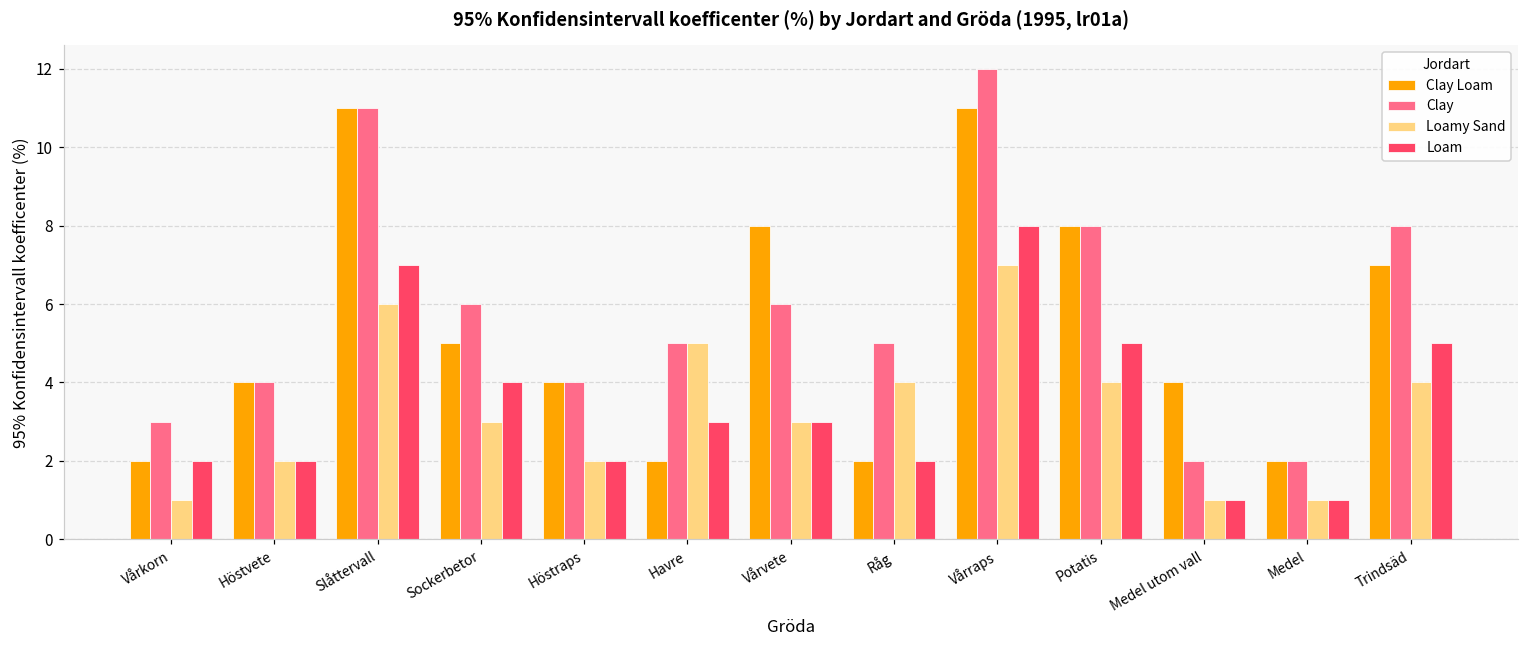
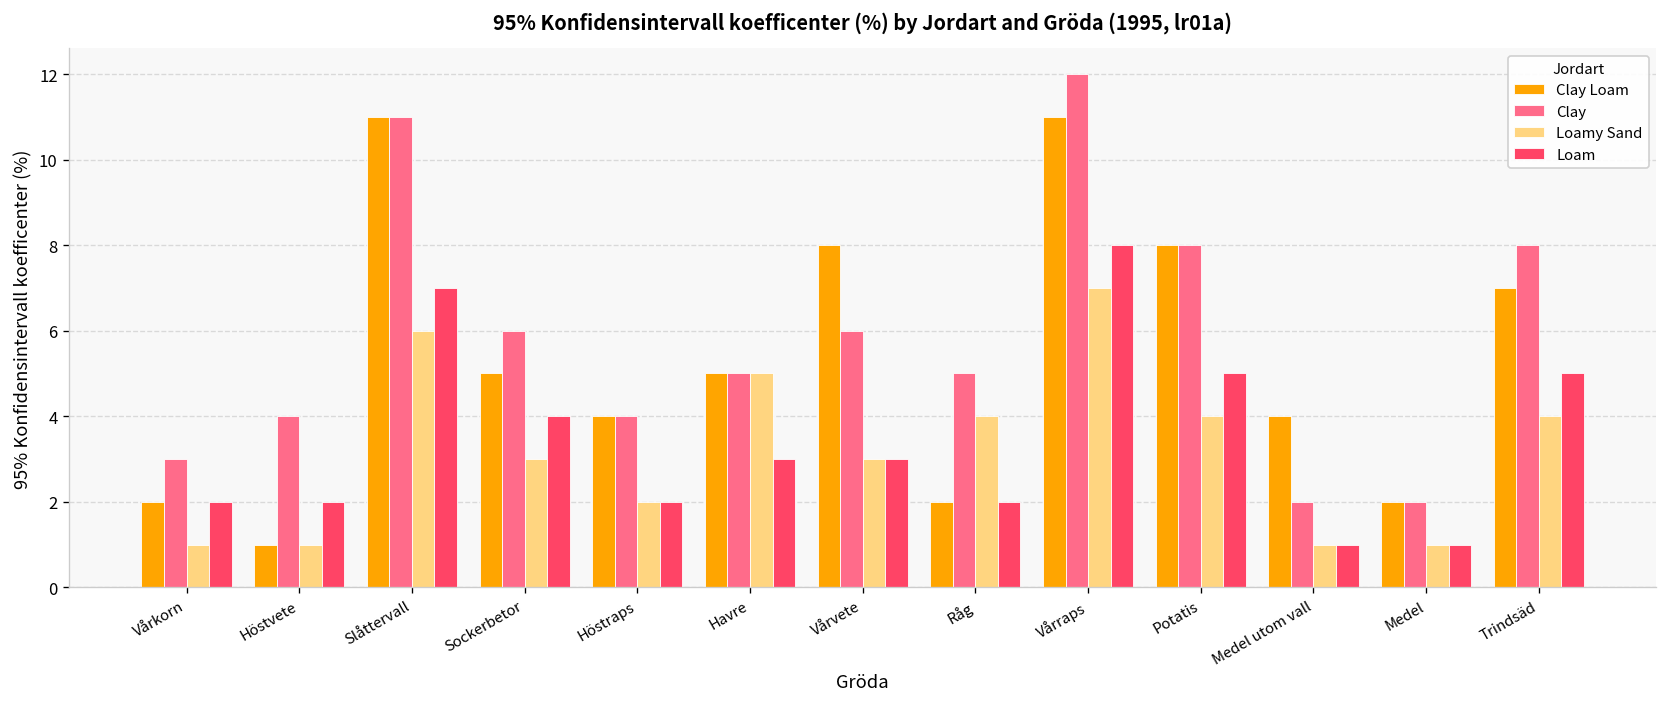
  {
    "Clay Loam": {
      "Vårkorn": 2,
-     "Höstvete": 4,
+     "Höstvete": 1,
      "Slåttervall": 11,
      "Sockerbetor": 5,
      "Höstraps": 4,
-     "Havre": 2,
+     "Havre": 5,
      "Vårvete": 8,
      "Råg": 2,
      "Vårraps": 11,
      "Potatis": 8,
      "Medel utom vall": 4,
      "Medel": 2,
      "Trindsäd": 7
    },
    "Loamy Sand": {
      "Vårkorn": 1,
-     "Höstvete": 2,
+     "Höstvete": 1,
      "Slåttervall": 6,
      "Sockerbetor": 3,
      "Höstraps": 2,
      "Havre": 5,
      "Vårvete": 3,
      "Råg": 4,
      "Vårraps": 7,
      "Potatis": 4,
      "Medel utom vall": 1,
      "Medel": 1,
      "Trindsäd": 4
    }
  }
